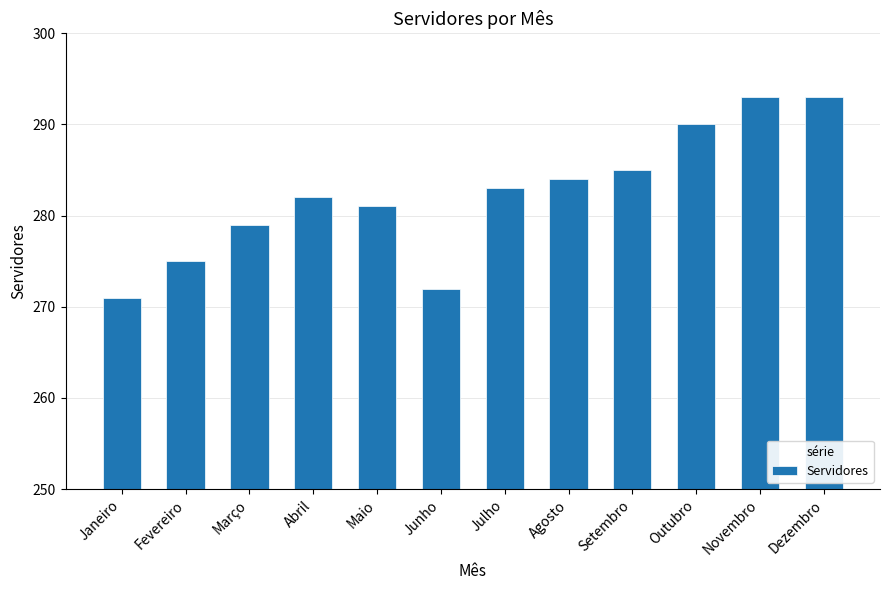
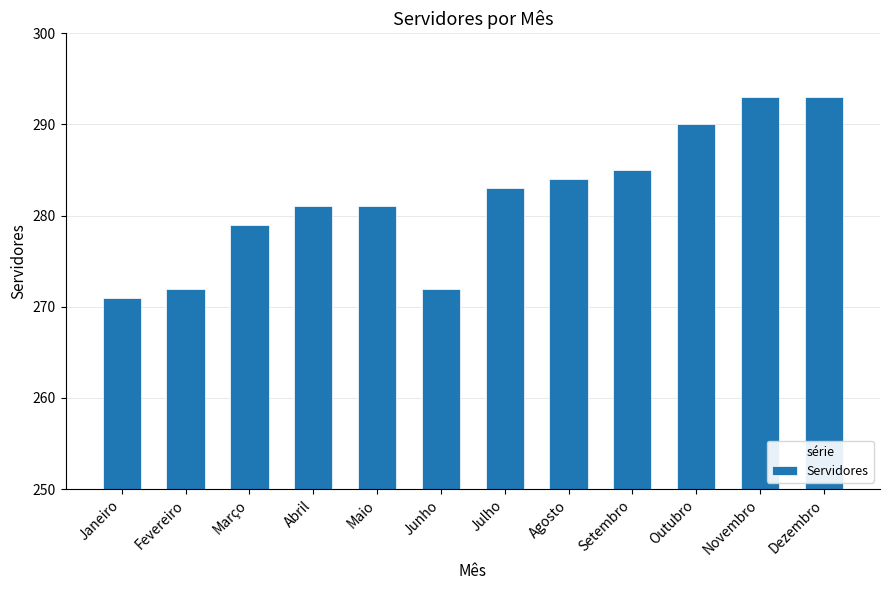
  {
    "Janeiro": 271,
-   "Fevereiro": 275,
+   "Fevereiro": 272,
    "Março": 279,
-   "Abril": 282,
+   "Abril": 281,
    "Maio": 281,
    "Junho": 272,
    "Julho": 283,
    "Agosto": 284,
    "Setembro": 285,
    "Outubro": 290,
    "Novembro": 293,
    "Dezembro": 293
  }
